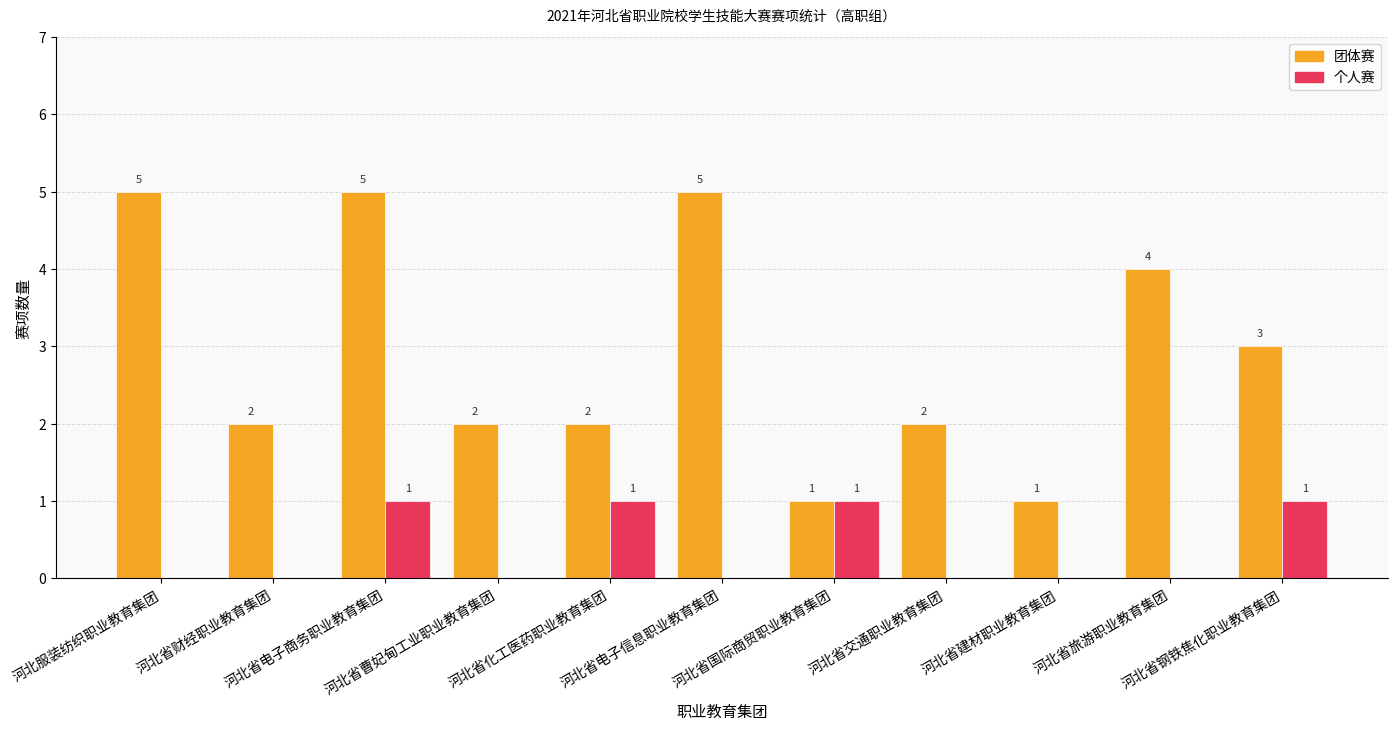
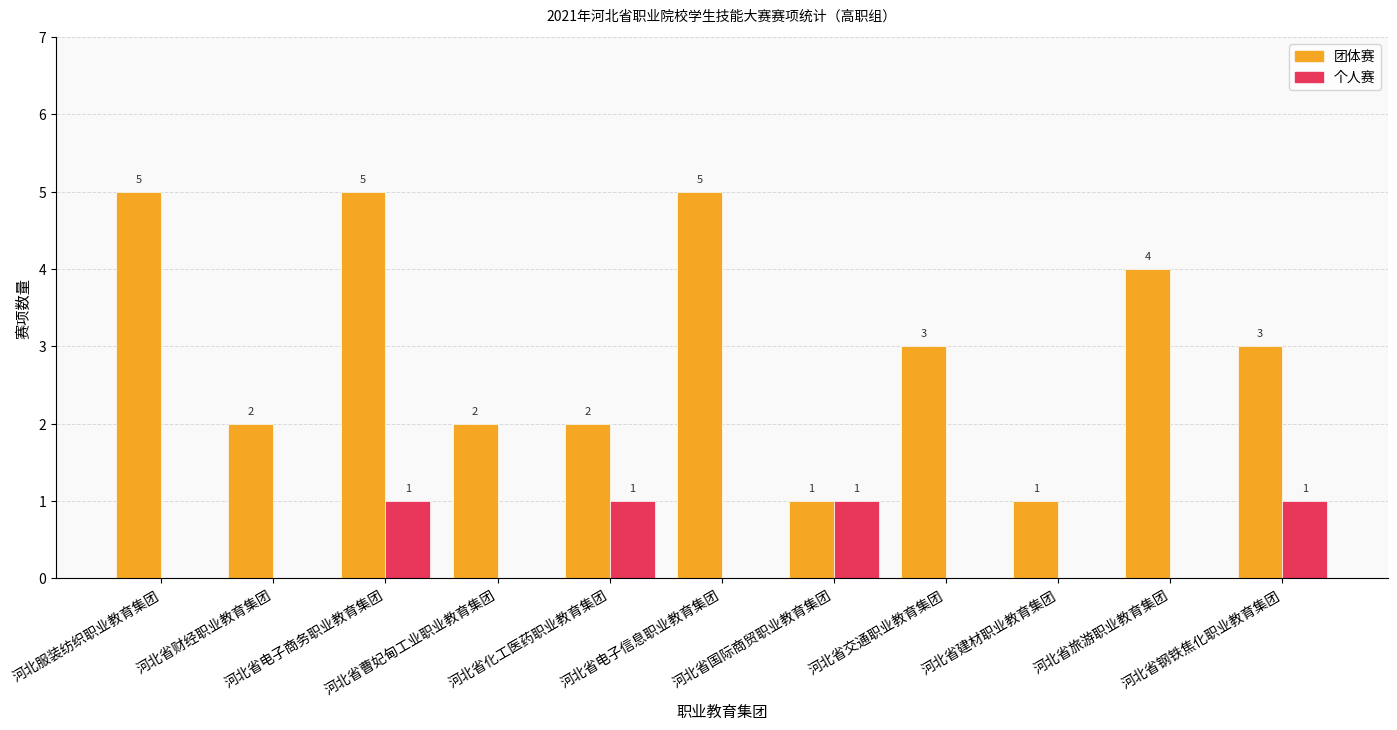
  {
    "团体赛": {
      "河北服装纺织职业教育集团": 5,
      "河北省财经职业教育集团": 2,
      "河北省电子商务职业教育集团": 5,
      "河北省曹妃甸工业职业教育集团": 2,
      "河北省化工医药职业教育集团": 2,
      "河北省电子信息职业教育集团": 5,
      "河北省国际商贸职业教育集团": 1,
-     "河北省交通职业教育集团": 2,
+     "河北省交通职业教育集团": 3,
      "河北省建材职业教育集团": 1,
      "河北省旅游职业教育集团": 4,
      "河北省钢铁焦化职业教育集团": 3
    },
    "个人赛": {
      "河北省电子商务职业教育集团": 1,
      "河北省化工医药职业教育集团": 1,
      "河北省国际商贸职业教育集团": 1,
      "河北省钢铁焦化职业教育集团": 1
    }
  }
